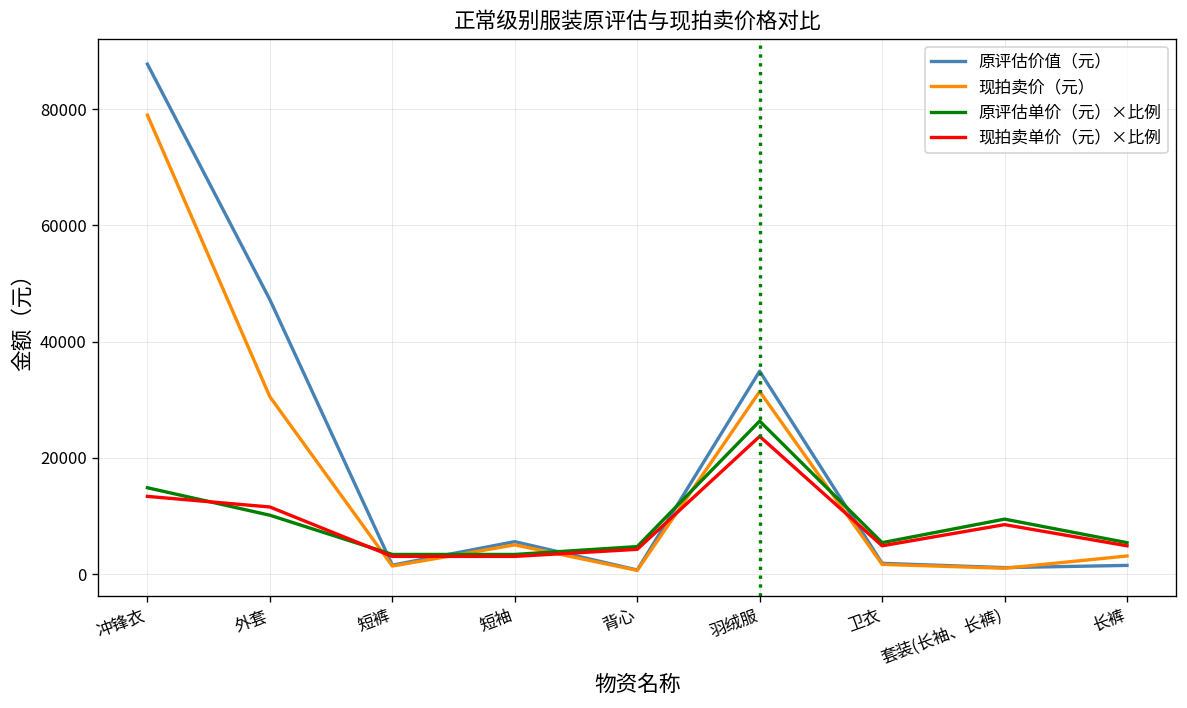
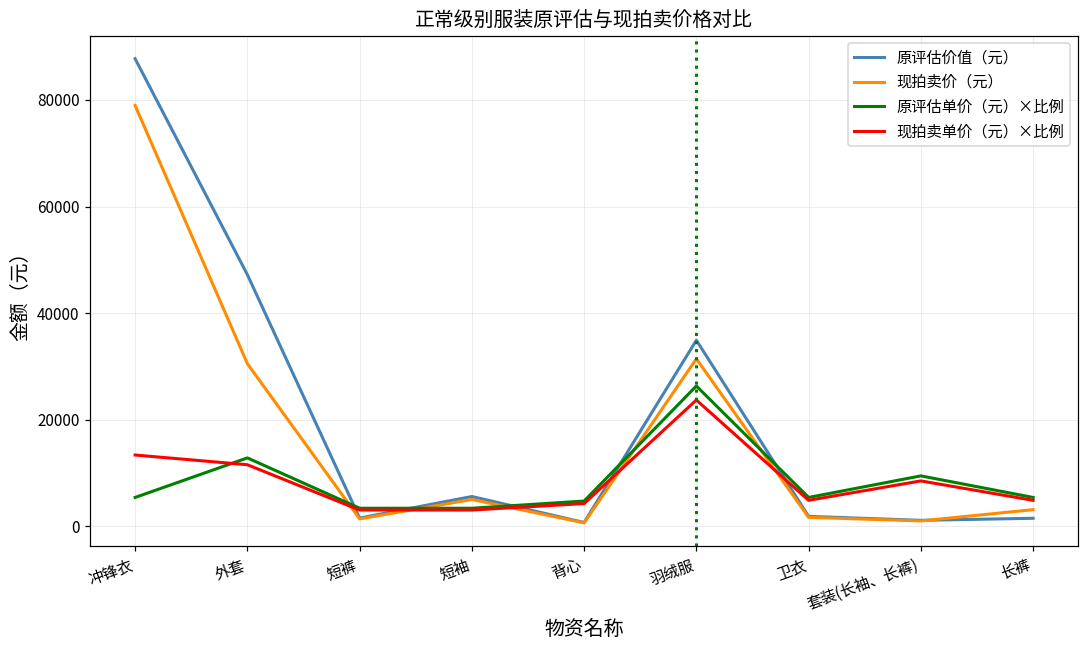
  {
    "原评估价值（元）": {
      "冲锋衣": 88000,
      "外套": 47000,
      "短袖": 6000,
      "羽绒服": 35000,
      "长裤": 1000
    },
    "现拍卖价（元）": {
      "冲锋衣": 79000,
      "外套": 31000,
      "短袖": 5000,
      "羽绒服": 31000,
      "长裤": 3000
    },
    "原评估单价（元）×比例": {
-     "冲锋衣": 15000,
-     "外套": 10000,
+     "冲锋衣": 5000,
+     "外套": 13000,
      "羽绒服": 26000,
      "卫衣": 5000,
      "套装(长袖、长裤)": 9000,
      "长裤": 5000
    },
    "现拍卖单价（元）×比例": {
      "冲锋衣": 13000,
      "外套": 12000,
      "羽绒服": 24000,
      "卫衣": 5000,
      "套装(长袖、长裤)": 9000,
      "长裤": 5000
    }
  }
